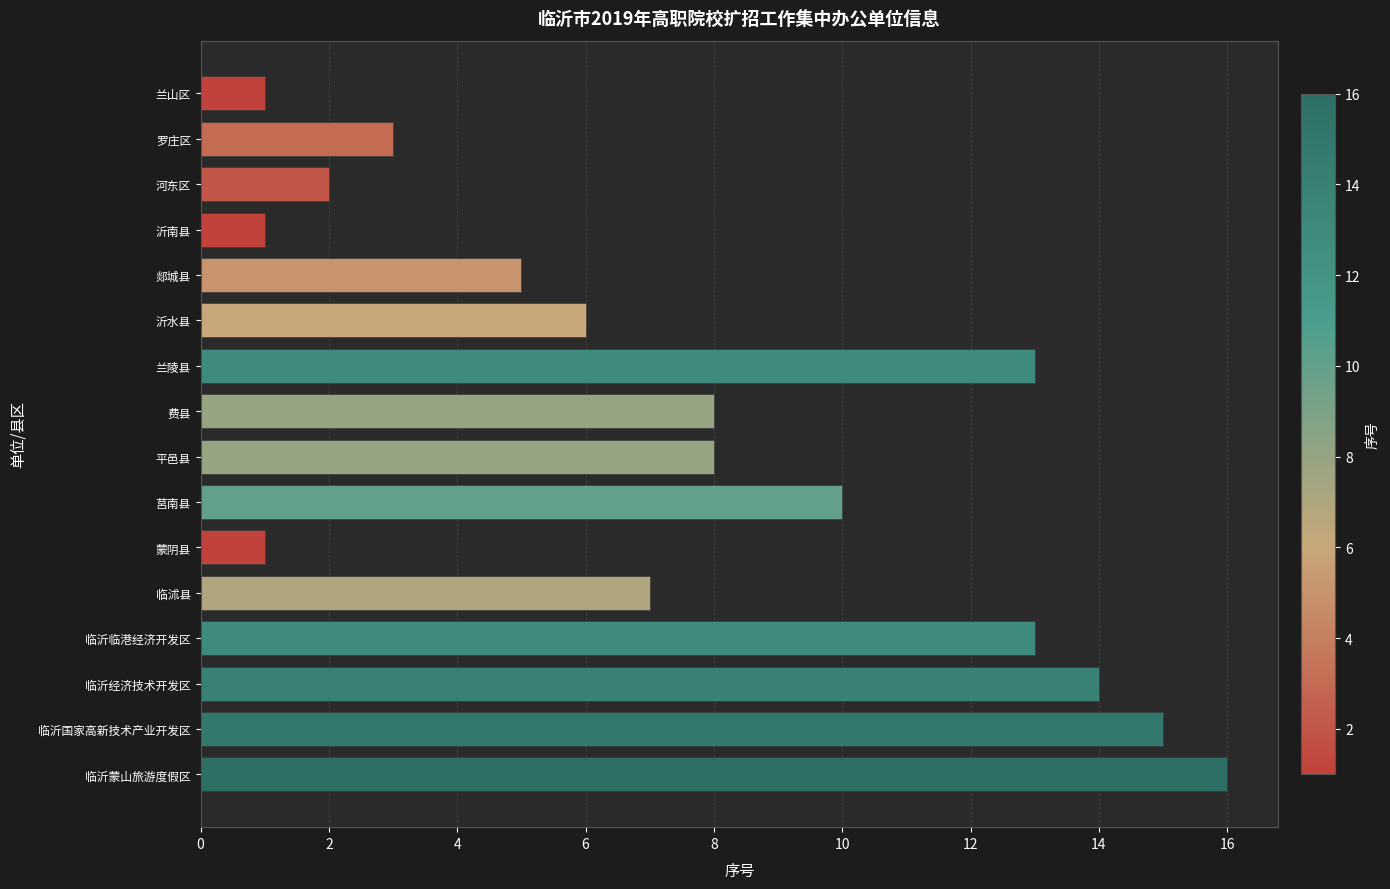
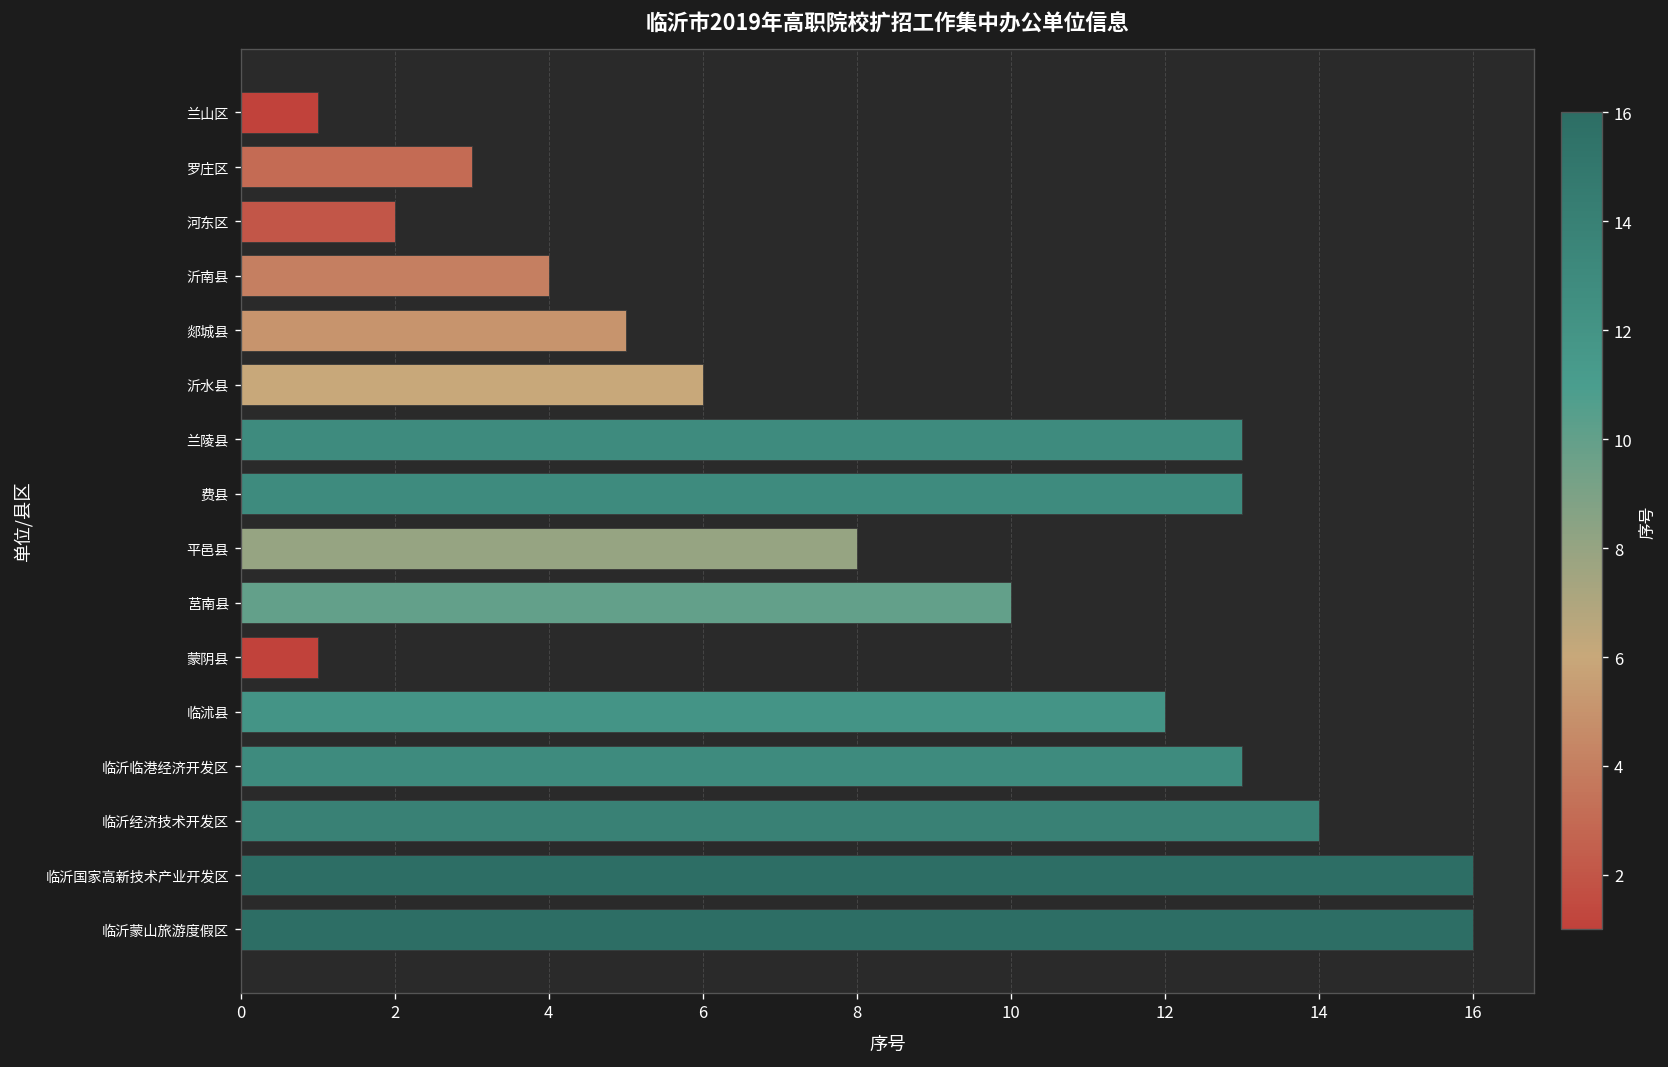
  {
    "兰山区": 1,
    "罗庄区": 3,
    "河东区": 2,
-   "沂南县": 1,
+   "沂南县": 4,
    "郯城县": 5,
    "沂水县": 6,
    "兰陵县": 13,
-   "费县": 8,
+   "费县": 13,
    "平邑县": 8,
    "莒南县": 10,
    "蒙阴县": 1,
-   "临沭县": 7,
+   "临沭县": 12,
    "临沂临港经济开发区": 13,
    "临沂经济技术开发区": 14,
-   "临沂国家高新技术产业开发区": 15,
+   "临沂国家高新技术产业开发区": 16,
    "临沂蒙山旅游度假区": 16
  }
